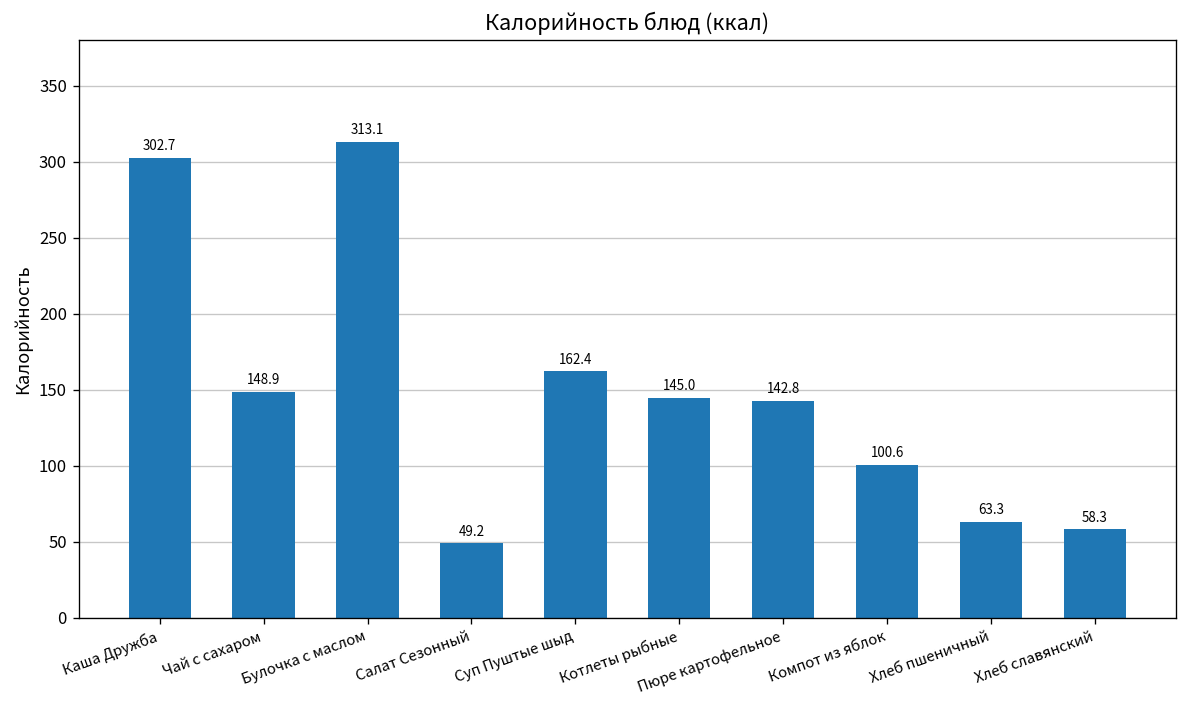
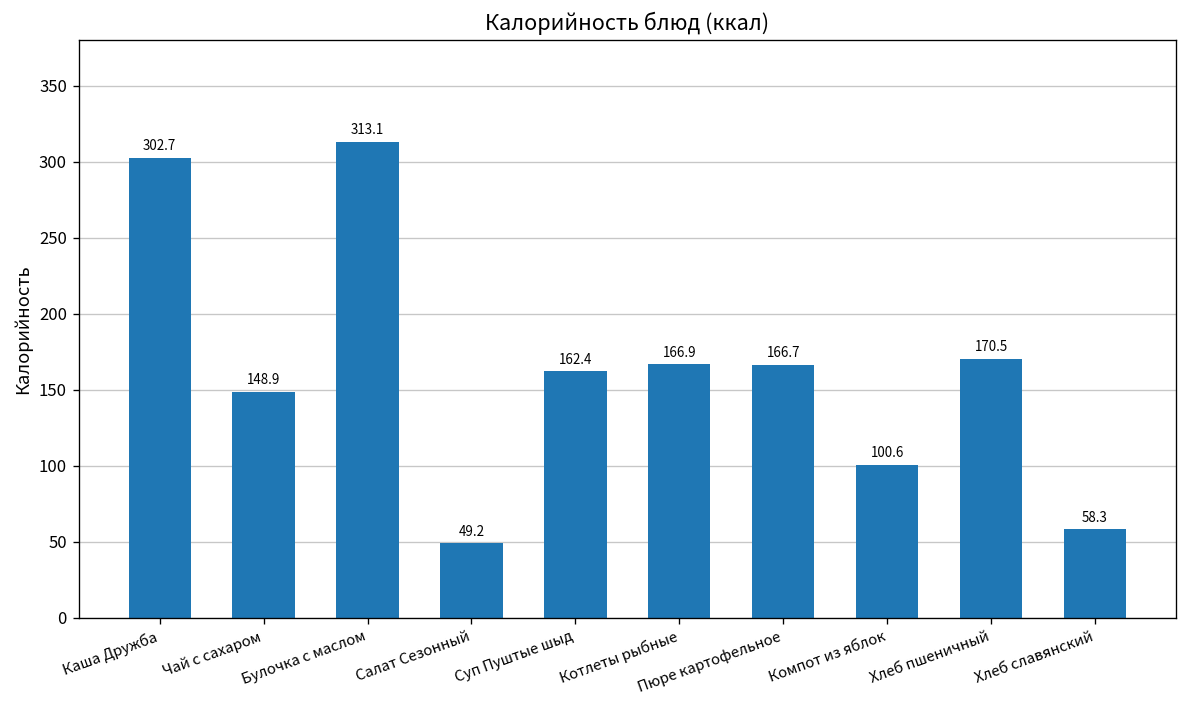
  {
    "Каша Дружба": 302.7,
    "Чай с сахаром": 148.9,
    "Булочка с маслом": 313.1,
    "Салат Сезонный": 49.2,
    "Суп Пуштые шыд": 162.4,
-   "Котлеты рыбные": 145.0,
-   "Пюре картофельное": 142.8,
+   "Котлеты рыбные": 166.9,
+   "Пюре картофельное": 166.7,
    "Компот из яблок": 100.6,
-   "Хлеб пшеничный": 63.3,
+   "Хлеб пшеничный": 170.5,
    "Хлеб славянский": 58.3
  }
